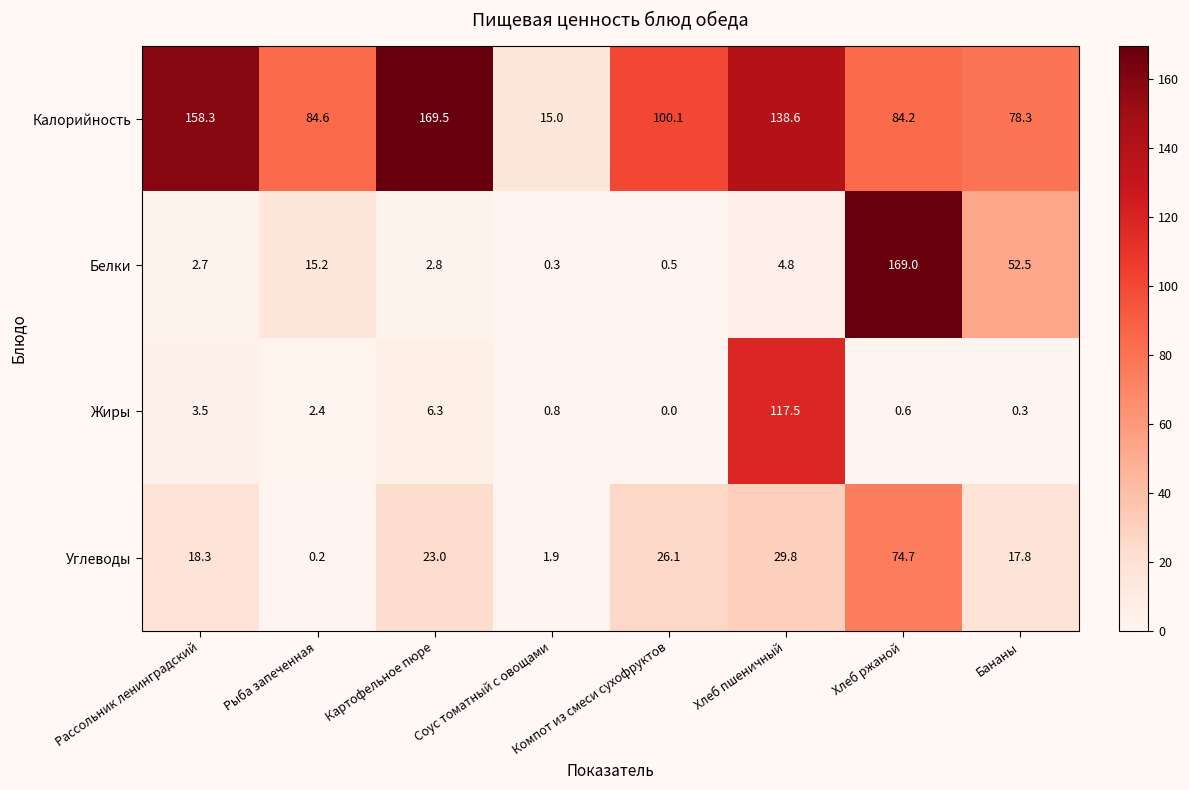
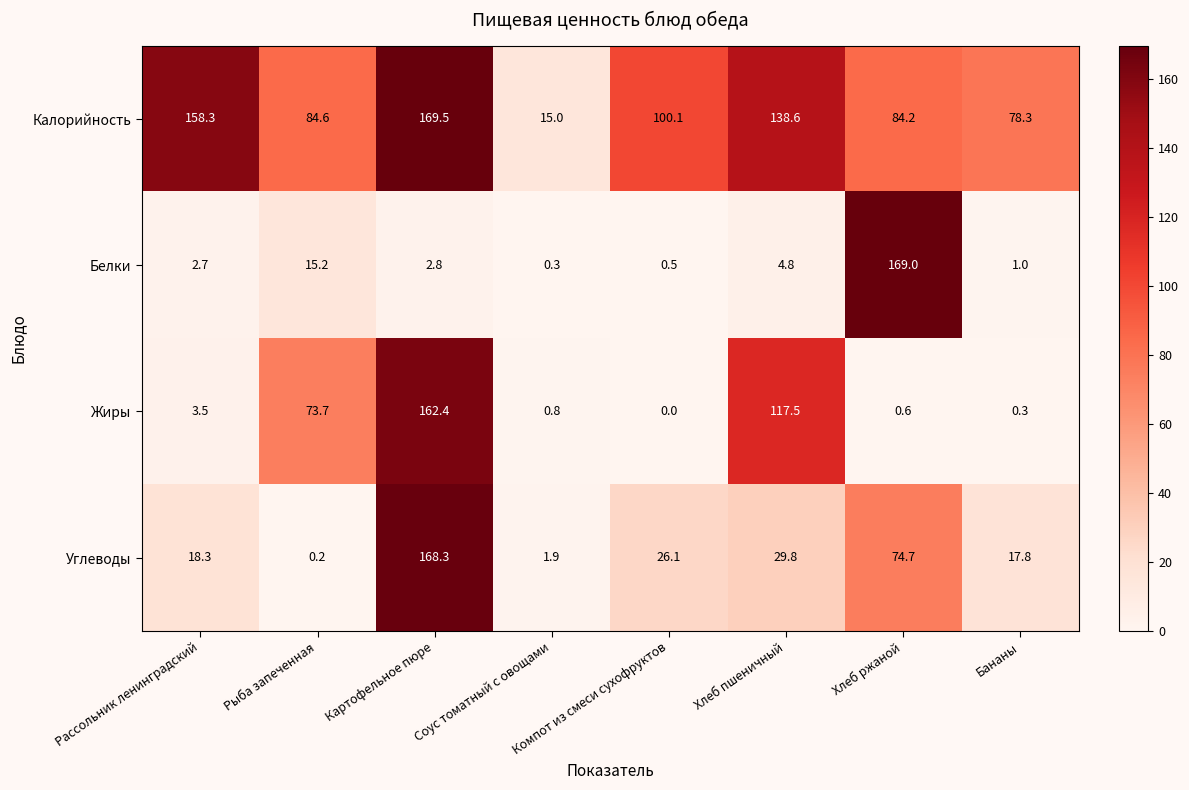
  {
    "Калорийность": {
      "Рассольник ленинградский": 158.3,
      "Рыба запеченная": 84.6,
      "Картофельное пюре": 169.5,
      "Соус томатный с овощами": 15.0,
      "Компот из смеси сухофруктов": 100.1,
      "Хлеб пшеничный": 138.6,
      "Хлеб ржаной": 84.2,
      "Бананы": 78.3
    },
    "Белки": {
      "Рассольник ленинградский": 2.7,
      "Рыба запеченная": 15.2,
      "Картофельное пюре": 2.8,
      "Соус томатный с овощами": 0.3,
      "Компот из смеси сухофруктов": 0.5,
      "Хлеб пшеничный": 4.8,
      "Хлеб ржаной": 169.0,
-     "Бананы": 52.5
+     "Бананы": 1.0
    },
    "Жиры": {
      "Рассольник ленинградский": 3.5,
-     "Рыба запеченная": 2.4,
-     "Картофельное пюре": 6.3,
+     "Рыба запеченная": 73.7,
+     "Картофельное пюре": 162.4,
      "Соус томатный с овощами": 0.8,
      "Компот из смеси сухофруктов": 0.0,
      "Хлеб пшеничный": 117.5,
      "Хлеб ржаной": 0.6,
      "Бананы": 0.3
    },
    "Углеводы": {
      "Рассольник ленинградский": 18.3,
      "Рыба запеченная": 0.2,
-     "Картофельное пюре": 23.0,
+     "Картофельное пюре": 168.3,
      "Соус томатный с овощами": 1.9,
      "Компот из смеси сухофруктов": 26.1,
      "Хлеб пшеничный": 29.8,
      "Хлеб ржаной": 74.7,
      "Бананы": 17.8
    }
  }
